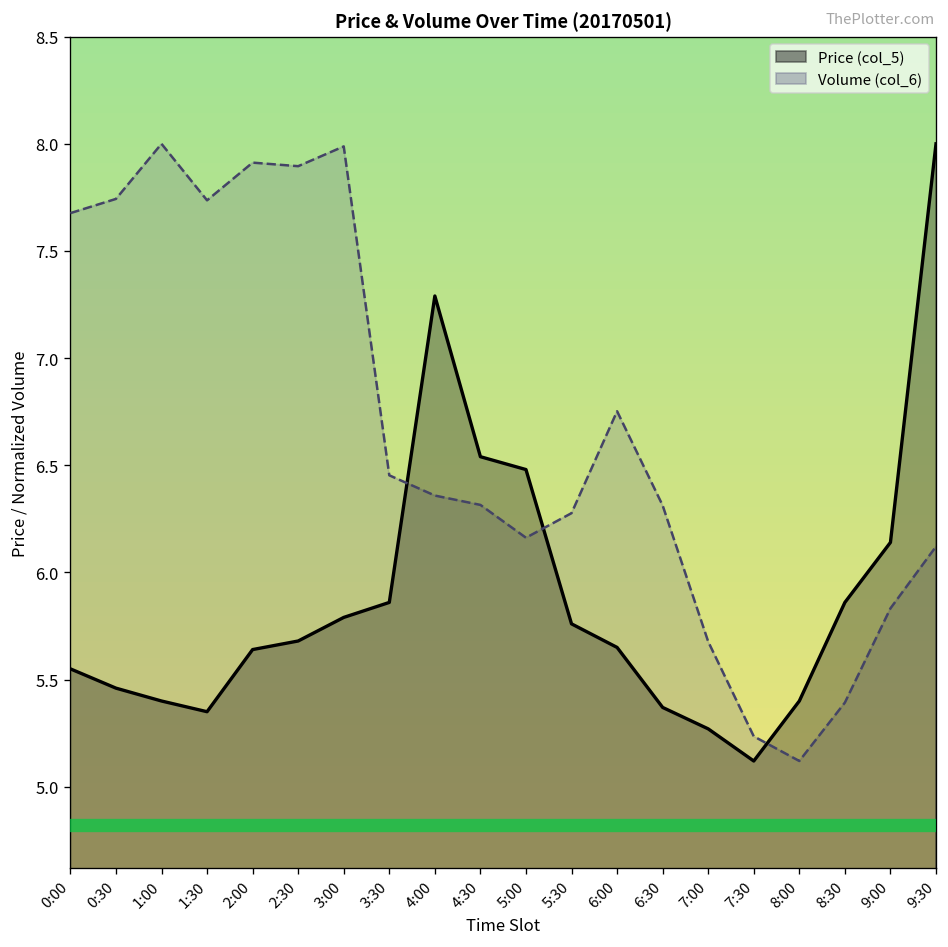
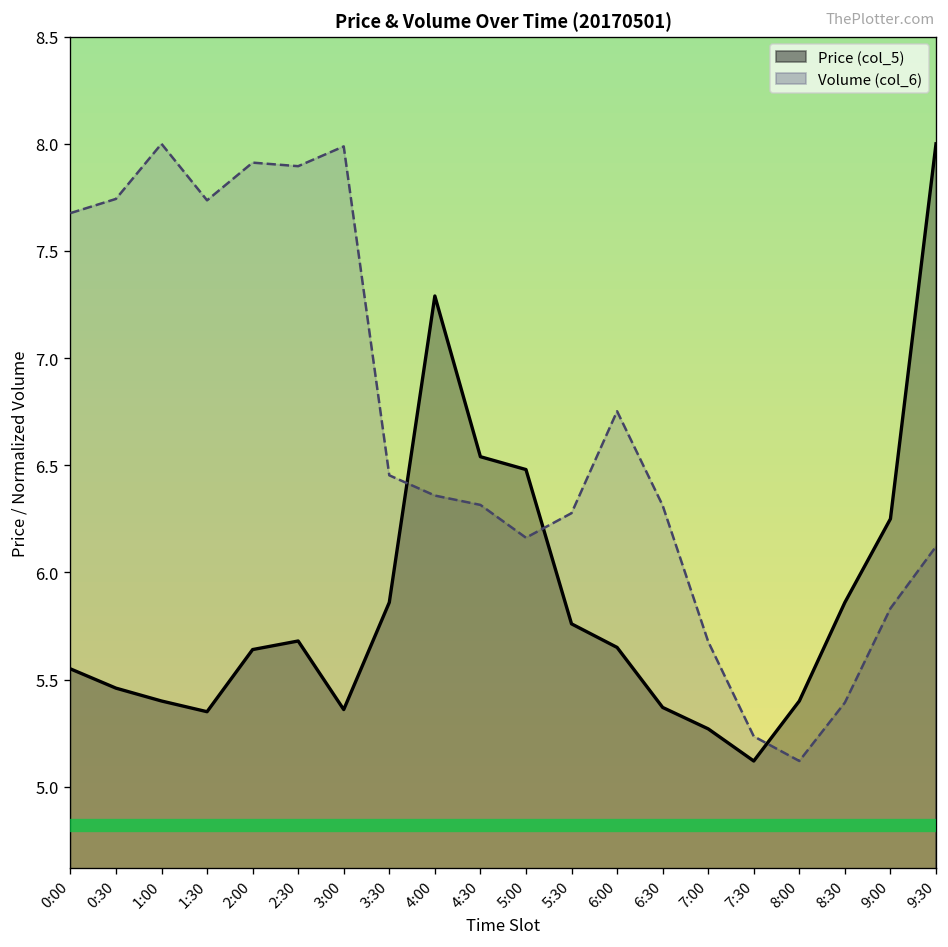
  {
    "Price (col_5)": {
      "0:00": 5.55,
      "0:30": 5.46,
      "1:00": 5.40,
      "1:30": 5.35,
      "2:00": 5.64,
      "2:30": 5.68,
-     "3:00": 5.79,
+     "3:00": 5.36,
      "3:30": 5.86,
      "4:00": 7.29,
      "4:30": 6.54,
      "5:00": 6.48,
      "5:30": 5.76,
      "6:00": 5.65,
      "6:30": 5.37,
      "7:00": 5.27,
      "7:30": 5.12,
      "8:00": 5.40,
      "8:30": 5.86,
-     "9:00": 6.14,
+     "9:00": 6.25,
      "9:30": 8.00
    },
    "Volume (col_6)": {
      "0:00": 7.68,
      "0:30": 7.74,
      "1:00": 8.00,
      "1:30": 7.74,
      "2:00": 7.91,
      "2:30": 7.90,
      "3:00": 7.99,
      "3:30": 6.45,
      "4:00": 6.36,
      "4:30": 6.32,
      "5:00": 6.16,
      "5:30": 6.28,
      "6:00": 6.75,
      "6:30": 6.31,
      "7:00": 5.68,
      "7:30": 5.23,
      "8:00": 5.12,
      "8:30": 5.39,
      "9:00": 5.83,
      "9:30": 6.12
    }
  }
